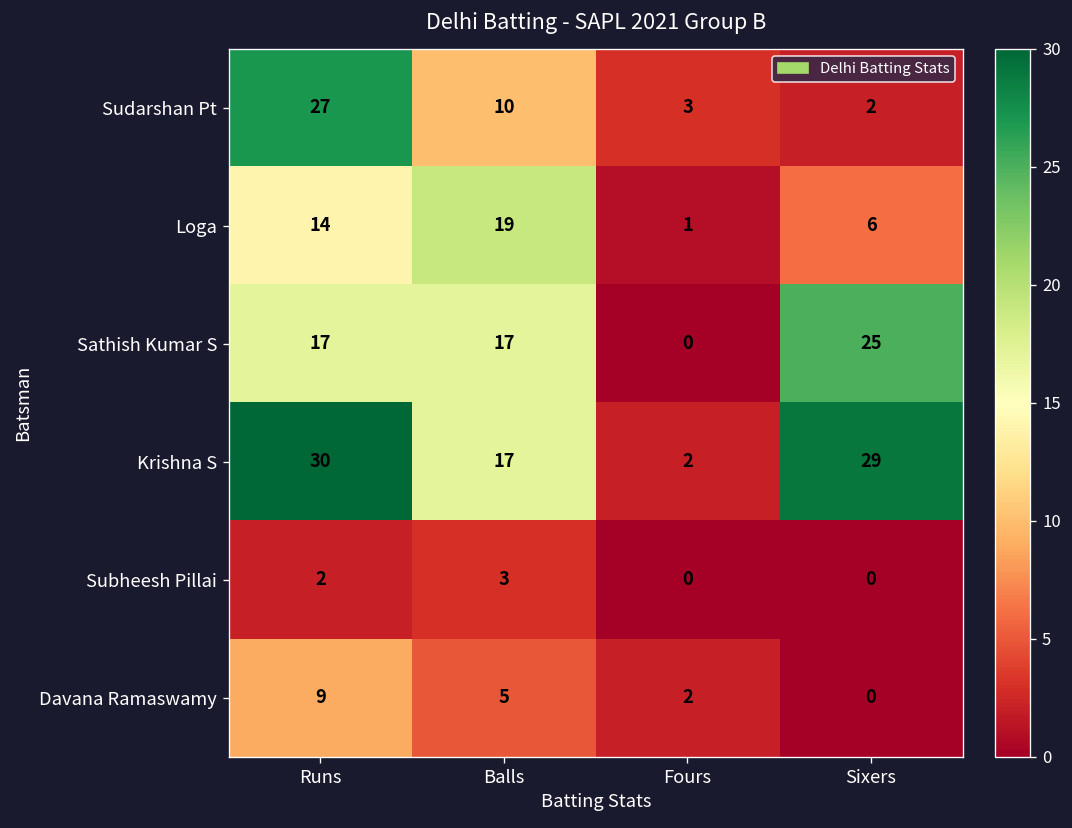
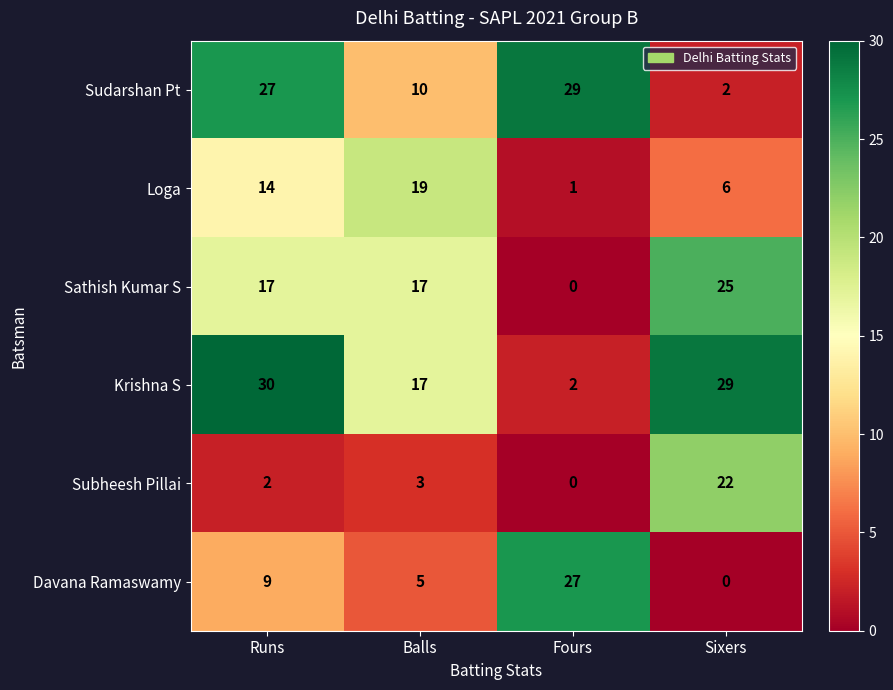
  {
    "Sudarshan Pt": {
      "Runs": 27,
      "Balls": 10,
-     "Fours": 3,
+     "Fours": 29,
      "Sixers": 2
    },
    "Loga": {
      "Runs": 14,
      "Balls": 19,
      "Fours": 1,
      "Sixers": 6
    },
    "Sathish Kumar S": {
      "Runs": 17,
      "Balls": 17,
      "Fours": 0,
      "Sixers": 25
    },
    "Krishna S": {
      "Runs": 30,
      "Balls": 17,
      "Fours": 2,
      "Sixers": 29
    },
    "Subheesh Pillai": {
      "Runs": 2,
      "Balls": 3,
      "Fours": 0,
-     "Sixers": 0
+     "Sixers": 22
    },
    "Davana Ramaswamy": {
      "Runs": 9,
      "Balls": 5,
-     "Fours": 2,
+     "Fours": 27,
      "Sixers": 0
    }
  }
